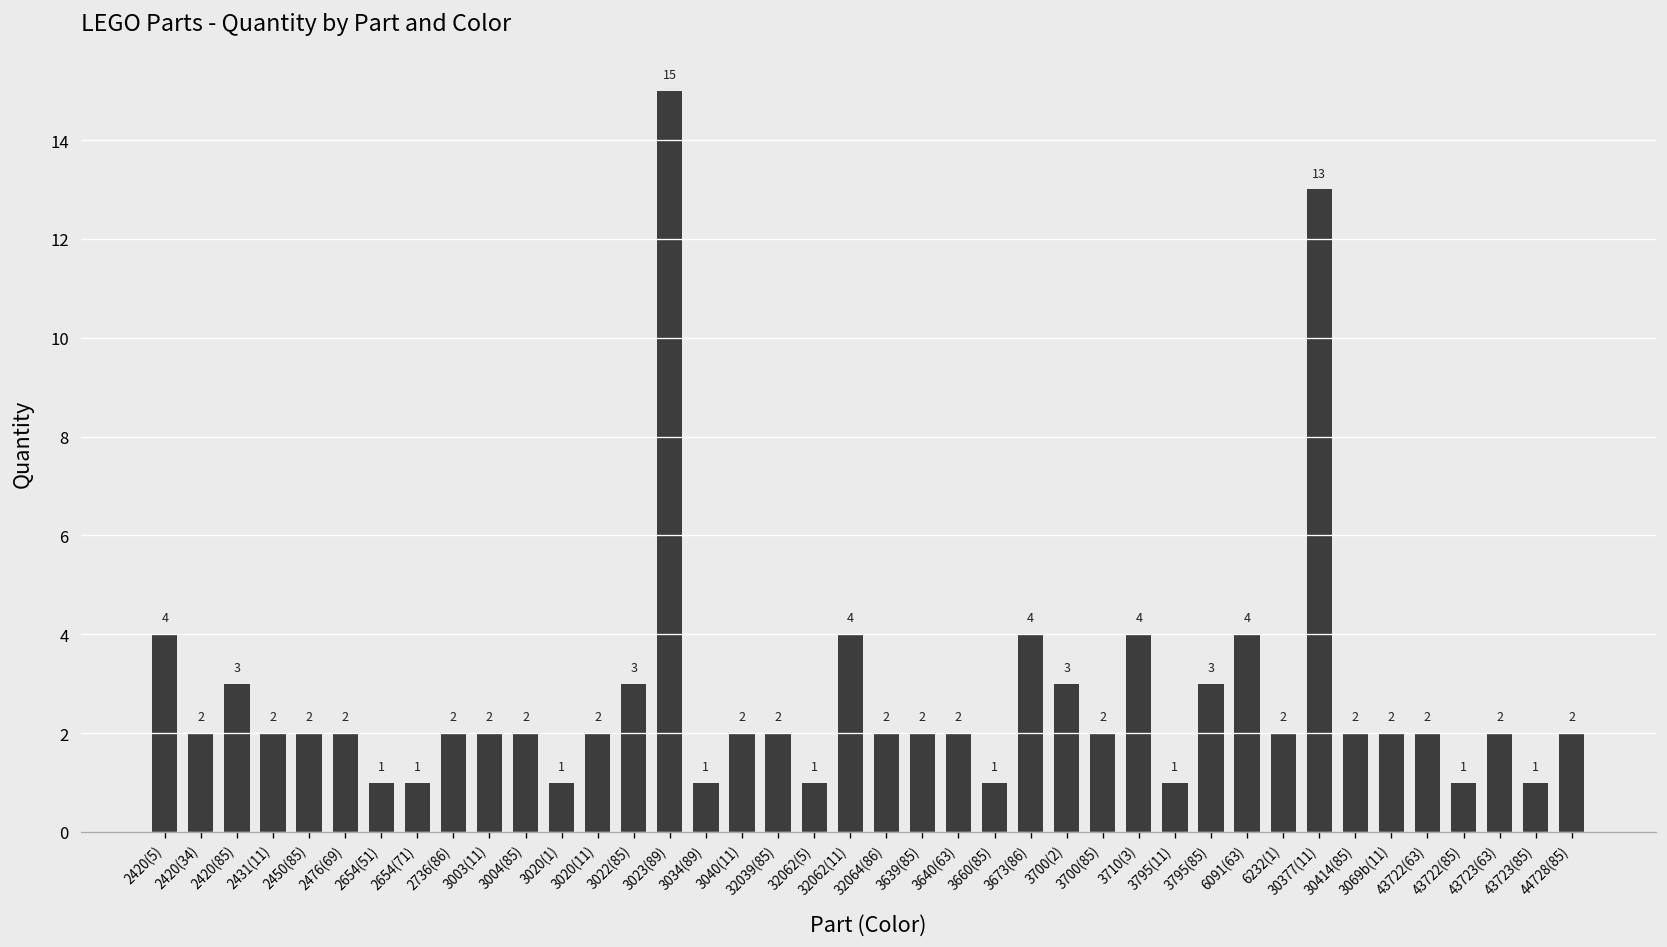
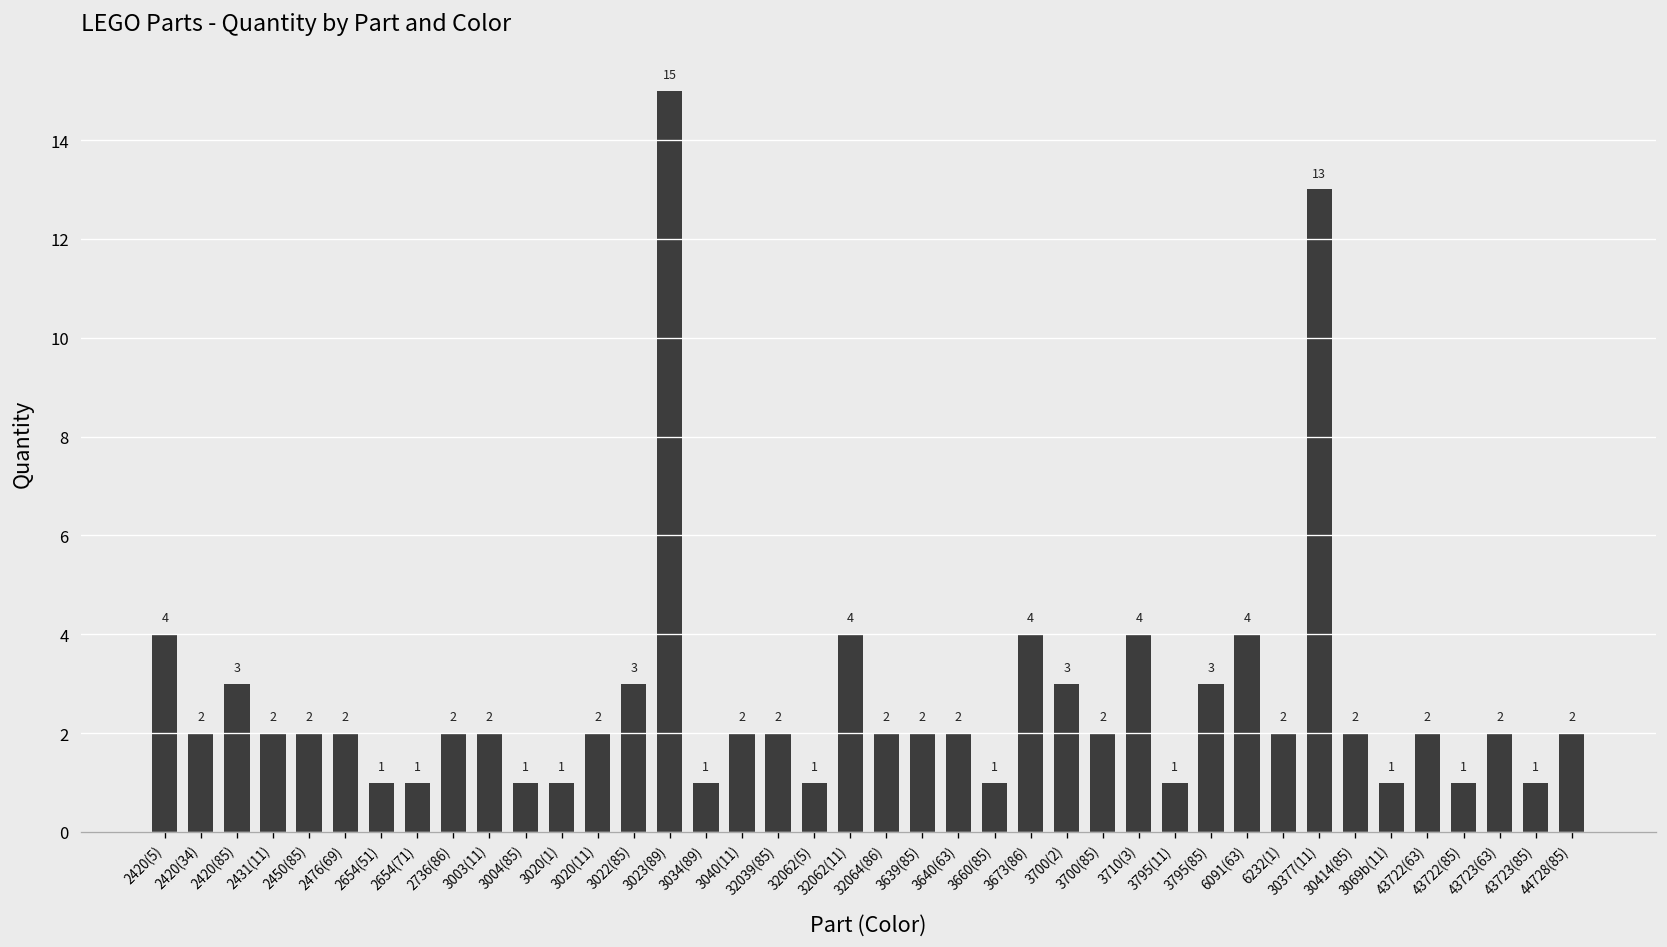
  {
    "2420(5)": 4,
    "2420(34)": 2,
    "2420(85)": 3,
    "2431(11)": 2,
    "2450(85)": 2,
    "2476(69)": 2,
    "2654(51)": 1,
    "2654(71)": 1,
    "2736(86)": 2,
    "3003(11)": 2,
-   "3004(85)": 2,
+   "3004(85)": 1,
    "3020(1)": 1,
    "3020(11)": 2,
    "3022(85)": 3,
    "3023(89)": 15,
    "3034(89)": 1,
    "3040(11)": 2,
    "32039(85)": 2,
    "32062(5)": 1,
    "32062(11)": 4,
    "32064(86)": 2,
    "3639(85)": 2,
    "3640(63)": 2,
    "3660(85)": 1,
    "3673(86)": 4,
    "3700(2)": 3,
    "3700(85)": 2,
    "3710(3)": 4,
    "3795(11)": 1,
    "3795(85)": 3,
    "6091(63)": 4,
    "6232(1)": 2,
    "30377(11)": 13,
    "30414(85)": 2,
-   "3069b(11)": 2,
+   "3069b(11)": 1,
    "43722(63)": 2,
    "43722(85)": 1,
    "43723(63)": 2,
    "43723(85)": 1,
    "44728(85)": 2
  }
